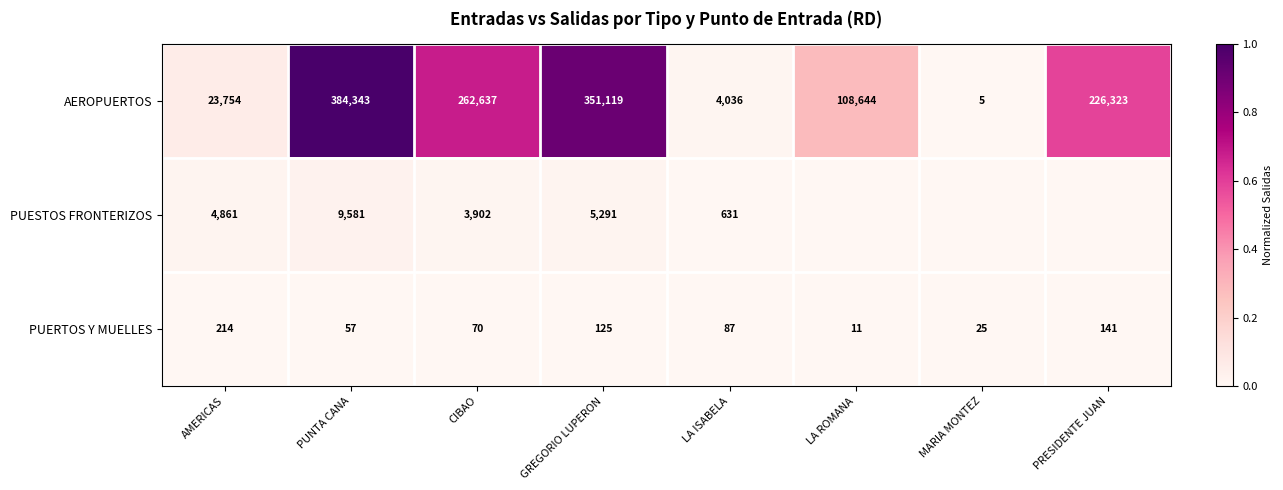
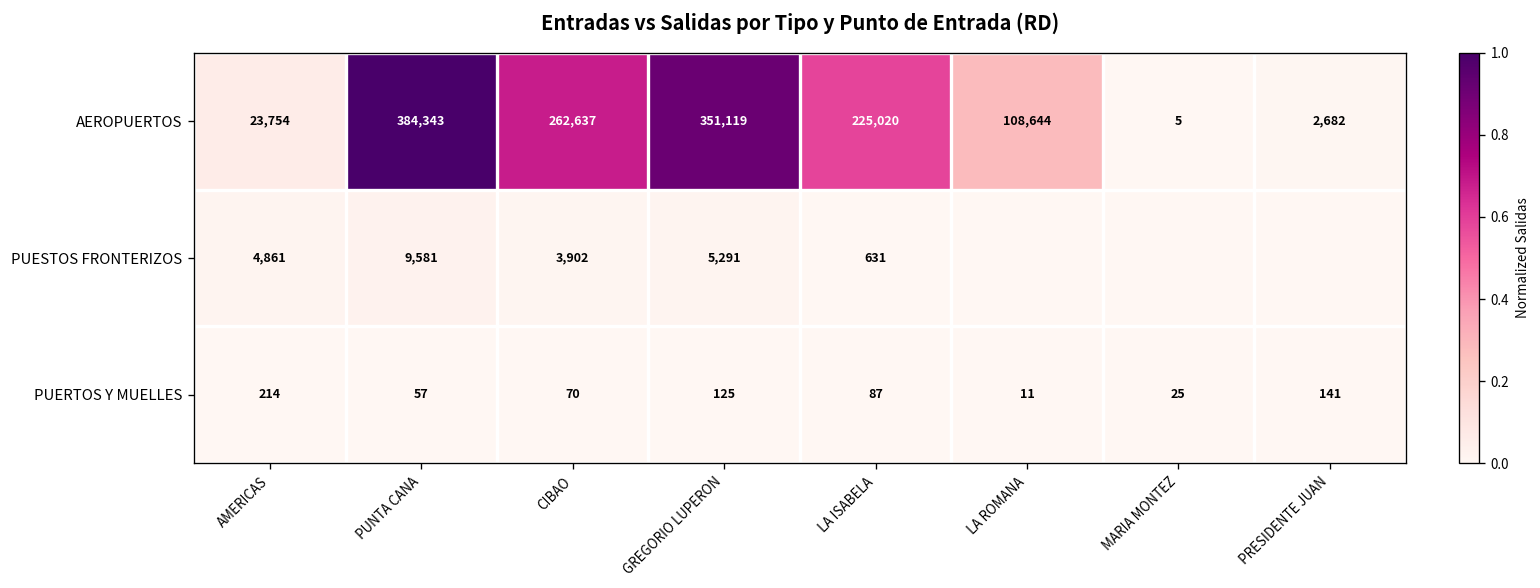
  {
    "AEROPUERTOS": {
      "AMERICAS": "23,754",
      "PUNTA CANA": "384,343",
      "CIBAO": "262,637",
      "GREGORIO LUPERON": "351,119",
-     "LA ISABELA": "4,036",
+     "LA ISABELA": "225,020",
      "LA ROMANA": "108,644",
      "MARIA MONTEZ": "5",
-     "PRESIDENTE JUAN": "226,323"
+     "PRESIDENTE JUAN": "2,682"
    },
    "PUESTOS FRONTERIZOS": {
      "AMERICAS": "4,861",
      "PUNTA CANA": "9,581",
      "CIBAO": "3,902",
      "GREGORIO LUPERON": "5,291",
      "LA ISABELA": "631"
    },
    "PUERTOS Y MUELLES": {
      "AMERICAS": "214",
      "PUNTA CANA": "57",
      "CIBAO": "70",
      "GREGORIO LUPERON": "125",
      "LA ISABELA": "87",
      "LA ROMANA": "11",
      "MARIA MONTEZ": "25",
      "PRESIDENTE JUAN": "141"
    }
  }
